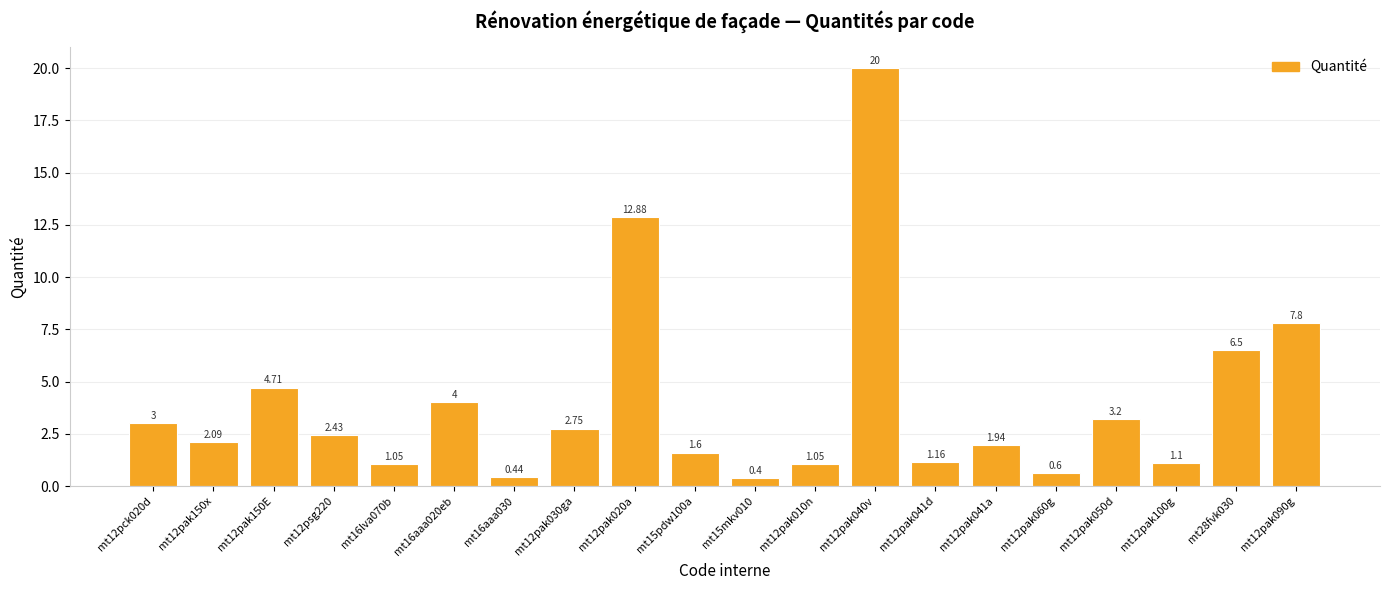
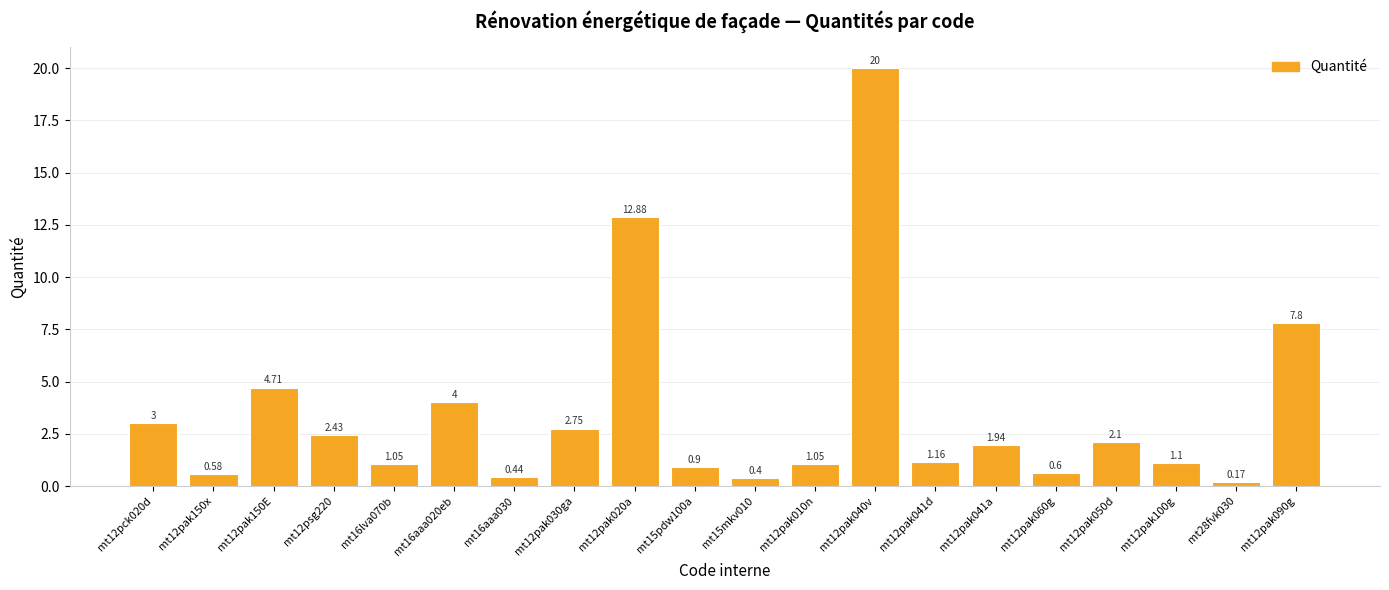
  {
    "mt12pck020d": 3,
-   "mt12pak150x": 2.09,
+   "mt12pak150x": 0.58,
    "mt12pak150E": 4.71,
    "mt12psg220": 2.43,
    "mt16lva070b": 1.05,
    "mt16aaa020eb": 4,
    "mt16aaa030": 0.44,
    "mt12pak030ga": 2.75,
    "mt12pak020a": 12.88,
-   "mt15pdw100a": 1.6,
+   "mt15pdw100a": 0.9,
    "mt15mkv010": 0.4,
    "mt12pak010n": 1.05,
    "mt12pak040v": 20,
    "mt12pak041d": 1.16,
    "mt12pak041a": 1.94,
    "mt12pak060g": 0.6,
-   "mt12pak050d": 3.2,
+   "mt12pak050d": 2.1,
    "mt12pak100g": 1.1,
-   "mt28fvk030": 6.5,
+   "mt28fvk030": 0.17,
    "mt12pak090g": 7.8
  }
